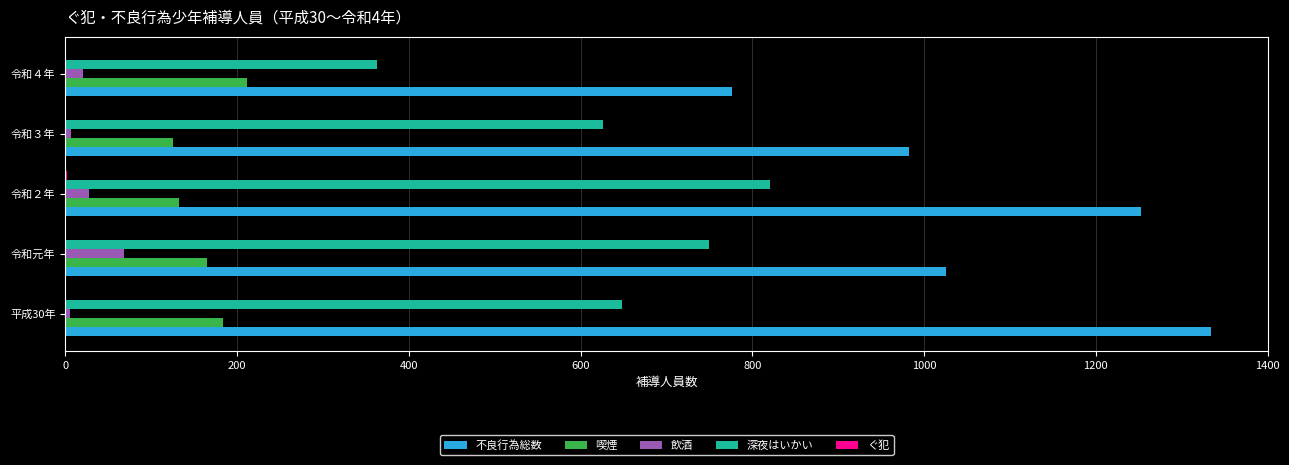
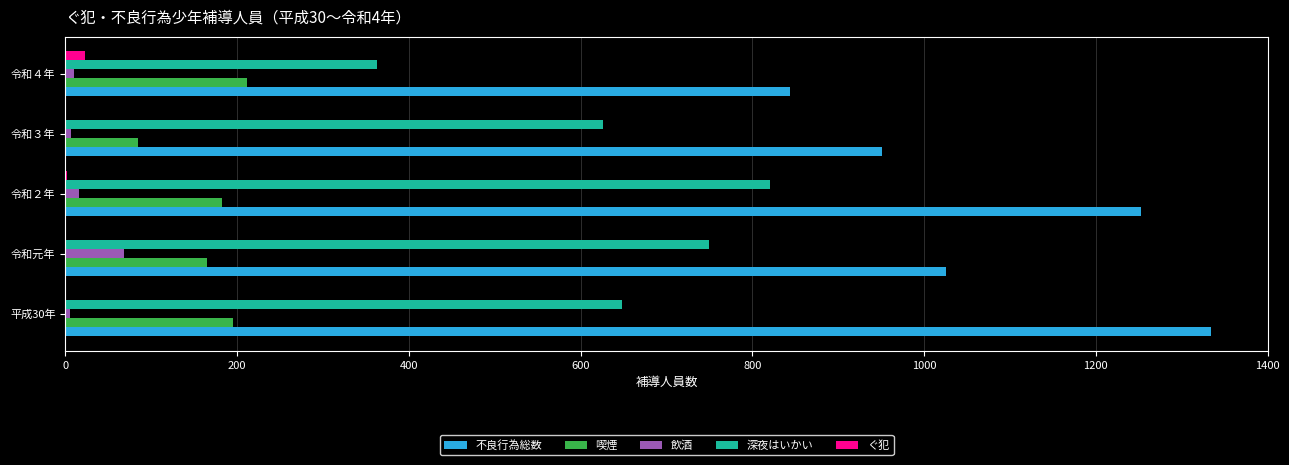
  {
    "不良行為総数": {
-     "令和４年": 780,
-     "令和３年": 980,
+     "令和４年": 840,
+     "令和３年": 950,
      "令和２年": 1250,
      "令和元年": 1030,
      "平成30年": 1330
    },
    "喫煙": {
      "令和４年": 210,
-     "令和３年": 130,
-     "令和２年": 130,
+     "令和３年": 90,
+     "令和２年": 180,
      "令和元年": 170,
-     "平成30年": 180
+     "平成30年": 200
    },
    "飲酒": {
-     "令和４年": 20,
+     "令和４年": 10,
      "令和３年": 10,
-     "令和２年": 30,
+     "令和２年": 20,
      "令和元年": 70,
      "平成30年": 10
    },
    "深夜はいかい": {
      "令和４年": 360,
      "令和３年": 630,
      "令和２年": 820,
      "令和元年": 750,
      "平成30年": 650
    },
    "ぐ犯": {
-     "令和４年": 0,
+     "令和４年": 20,
      "令和３年": 0,
      "令和元年": 0,
      "平成30年": 0
    }
  }
